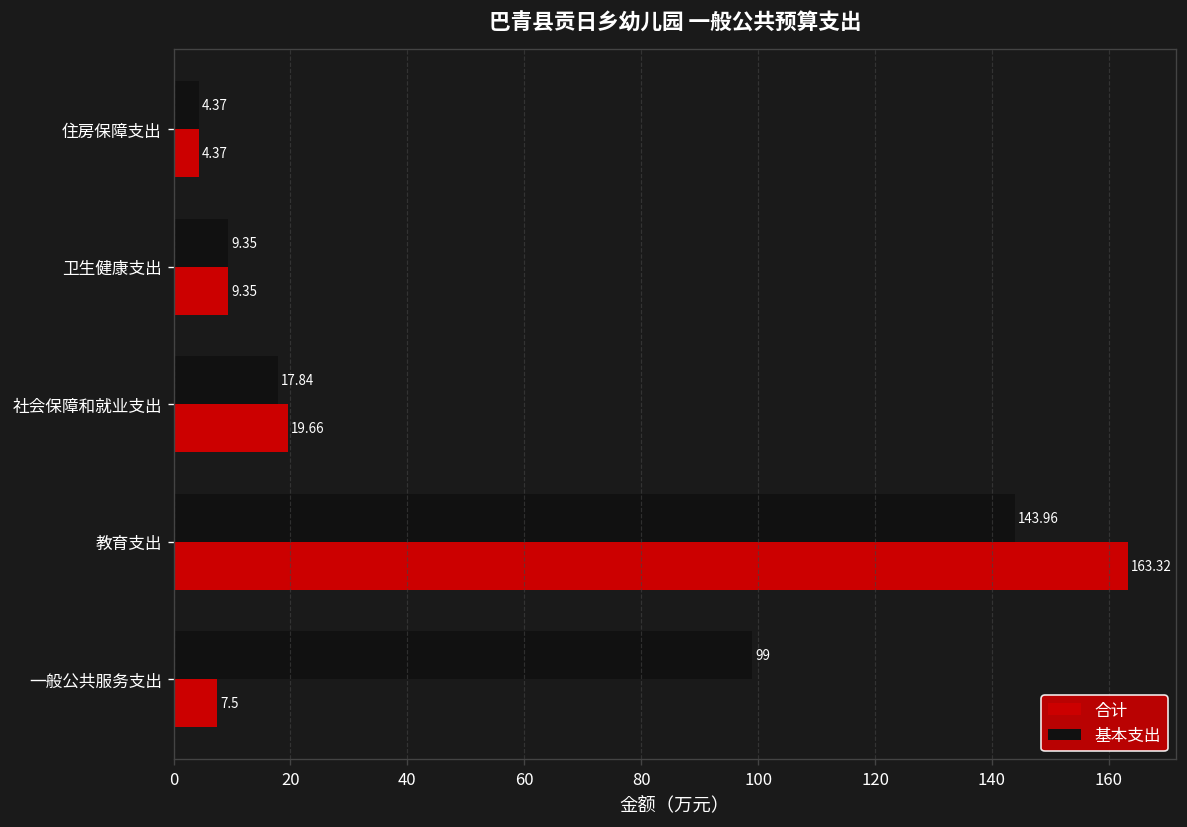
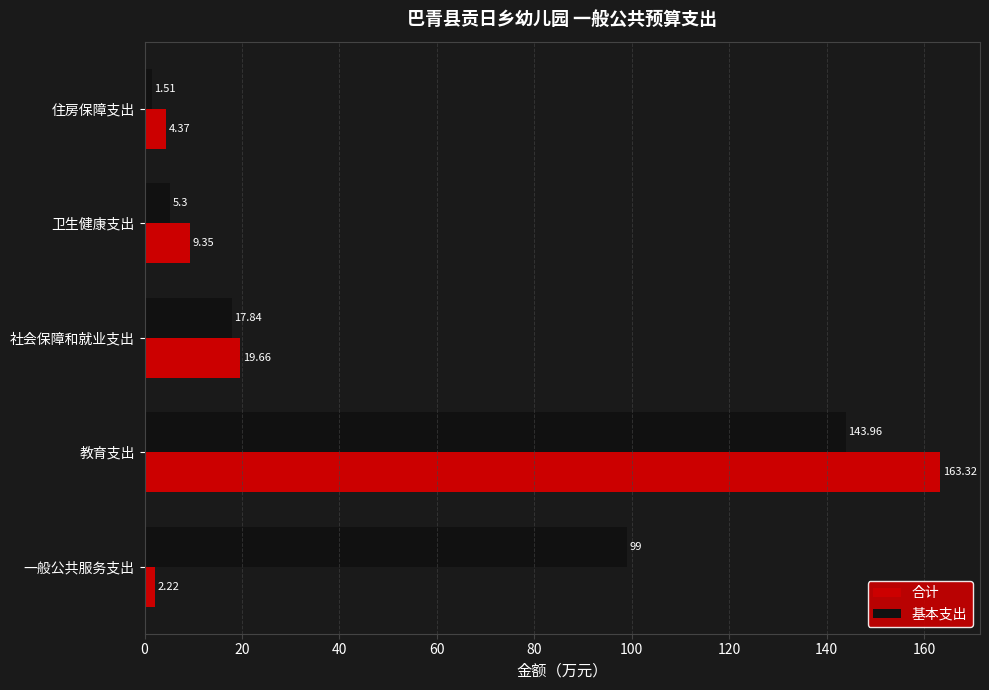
  {
    "合计": {
      "住房保障支出": 4.37,
      "卫生健康支出": 9.35,
      "社会保障和就业支出": 19.66,
      "教育支出": 163.32,
-     "一般公共服务支出": 7.5
+     "一般公共服务支出": 2.22
    },
    "基本支出": {
-     "住房保障支出": 4.37,
-     "卫生健康支出": 9.35,
+     "住房保障支出": 1.51,
+     "卫生健康支出": 5.3,
      "社会保障和就业支出": 17.84,
      "教育支出": 143.96,
      "一般公共服务支出": 99
    }
  }
